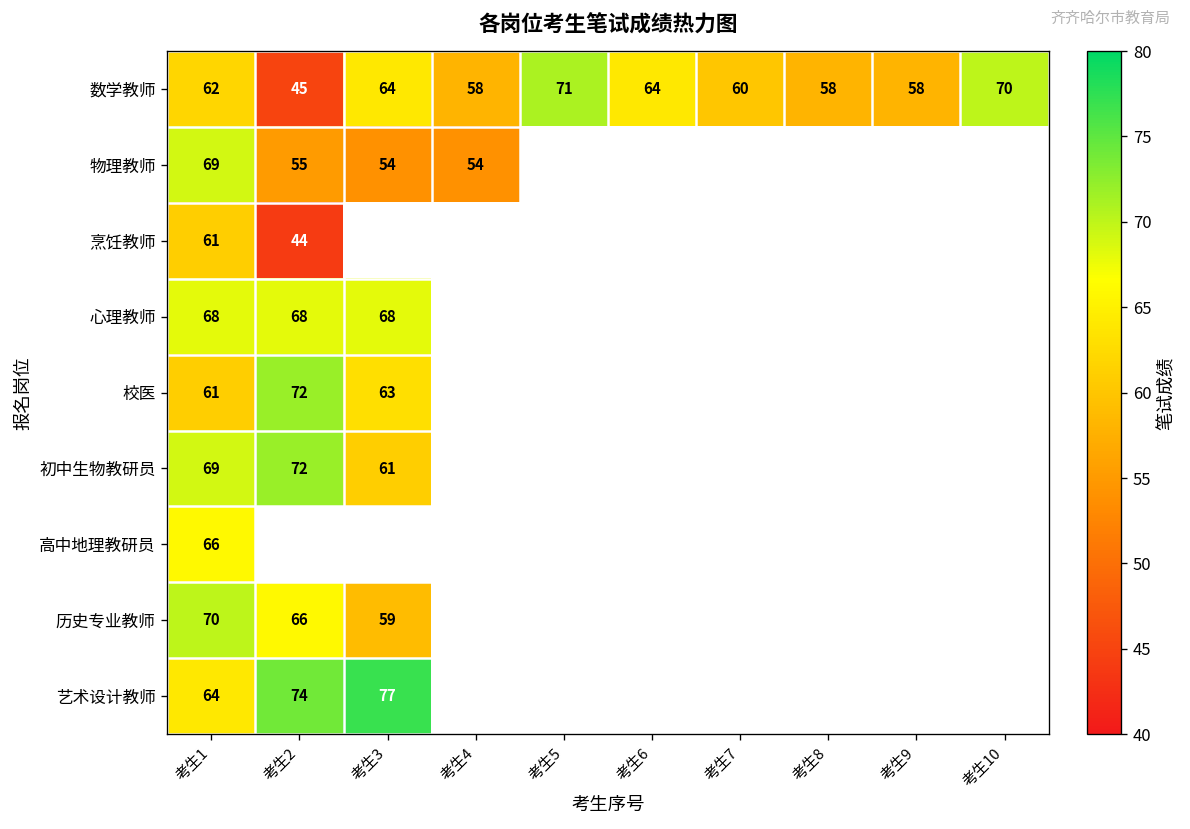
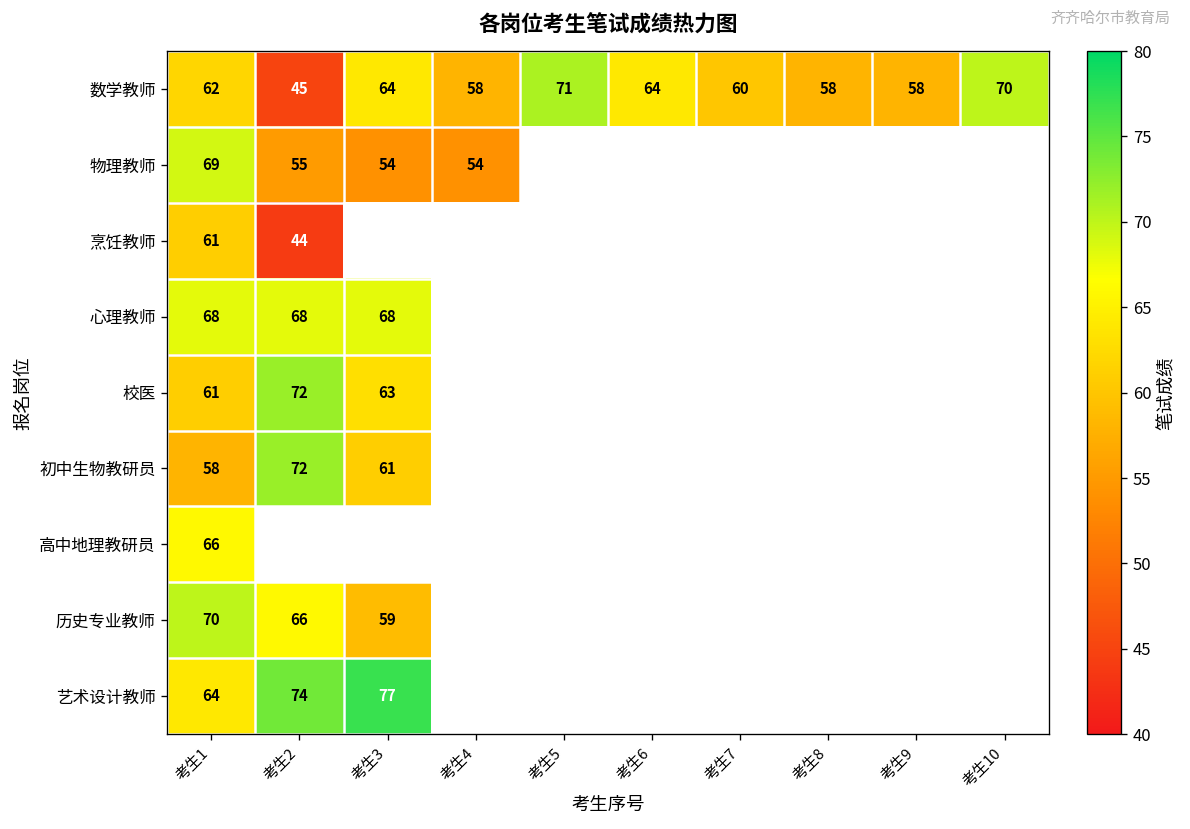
  {
    "数学教师": {
      "考生1": 62,
      "考生2": 45,
      "考生3": 64,
      "考生4": 58,
      "考生5": 71,
      "考生6": 64,
      "考生7": 60,
      "考生8": 58,
      "考生9": 58,
      "考生10": 70
    },
    "物理教师": {
      "考生1": 69,
      "考生2": 55,
      "考生3": 54,
      "考生4": 54
    },
    "烹饪教师": {
      "考生1": 61,
      "考生2": 44
    },
    "心理教师": {
      "考生1": 68,
      "考生2": 68,
      "考生3": 68
    },
    "校医": {
      "考生1": 61,
      "考生2": 72,
      "考生3": 63
    },
    "初中生物教研员": {
-     "考生1": 69,
+     "考生1": 58,
      "考生2": 72,
      "考生3": 61
    },
    "高中地理教研员": {
      "考生1": 66
    },
    "历史专业教师": {
      "考生1": 70,
      "考生2": 66,
      "考生3": 59
    },
    "艺术设计教师": {
      "考生1": 64,
      "考生2": 74,
      "考生3": 77
    }
  }
